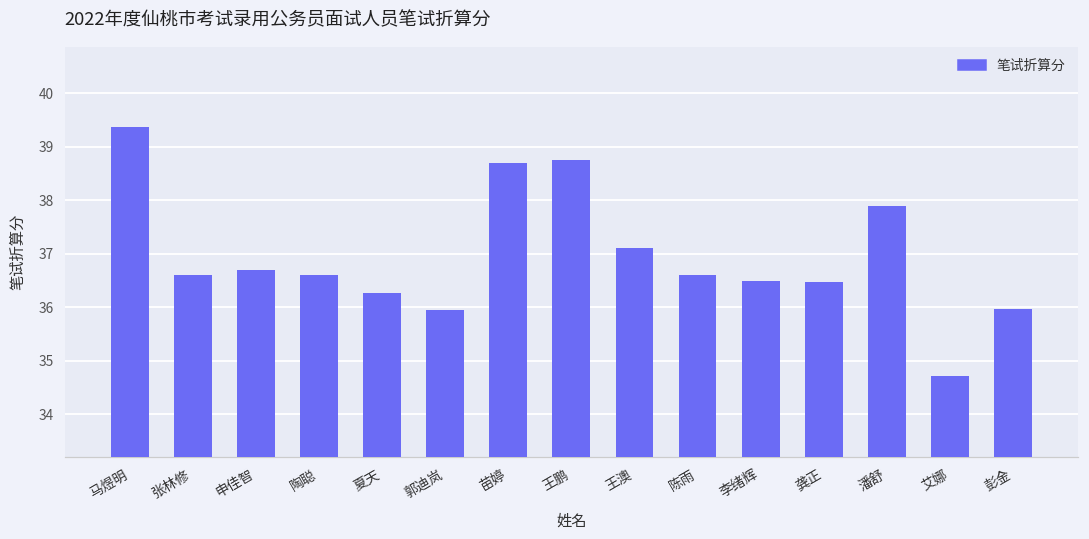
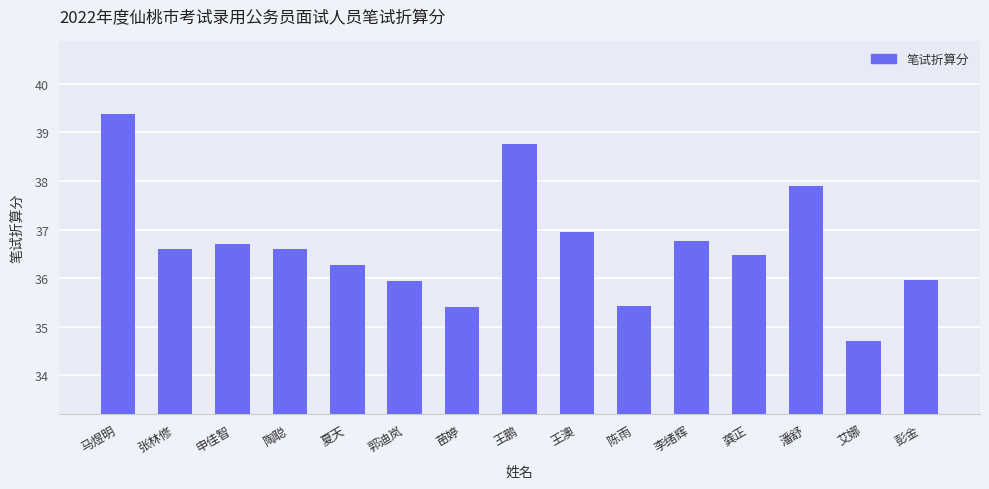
  {
    "马煜明": 39.4,
    "张林修": 36.6,
    "申佳智": 36.7,
    "陶聪": 36.6,
    "夏天": 36.3,
    "郭迪岚": 35.9,
-   "苗婷": 38.7,
+   "苗婷": 35.4,
    "王鹏": 38.8,
-   "王澳": 37.1,
-   "陈雨": 36.6,
-   "李绪辉": 36.5,
+   "王澳": 37.0,
+   "陈雨": 35.4,
+   "李绪辉": 36.8,
    "龚正": 36.5,
    "潘舒": 37.9,
    "艾娜": 34.7,
    "彭金": 36.0
  }
